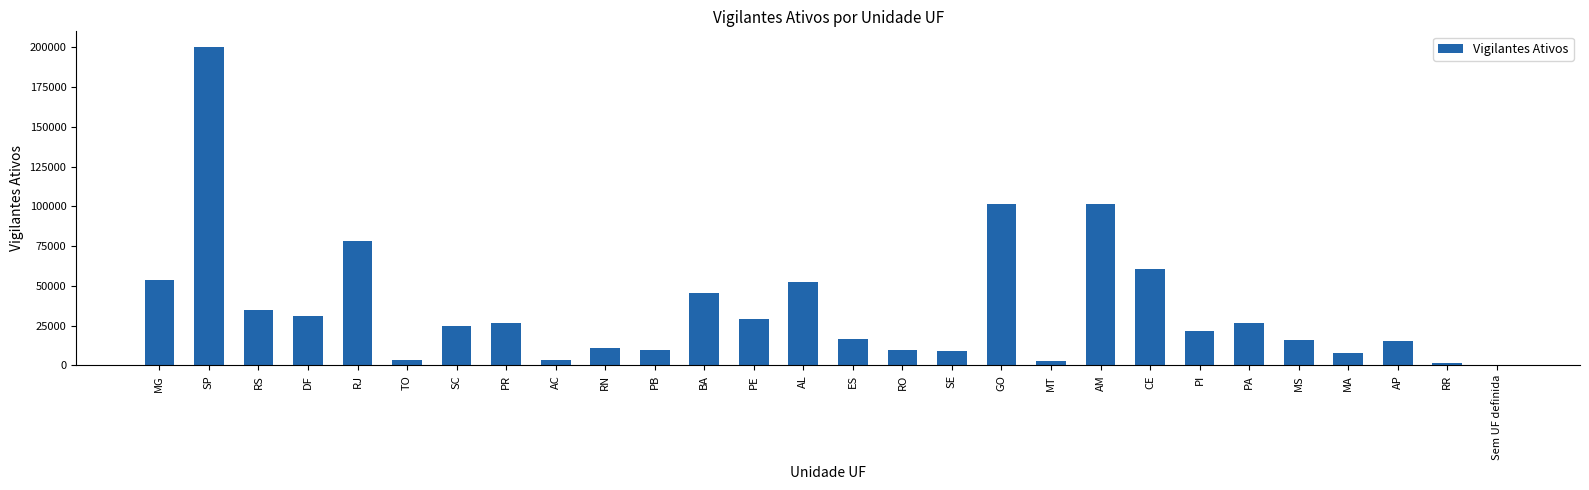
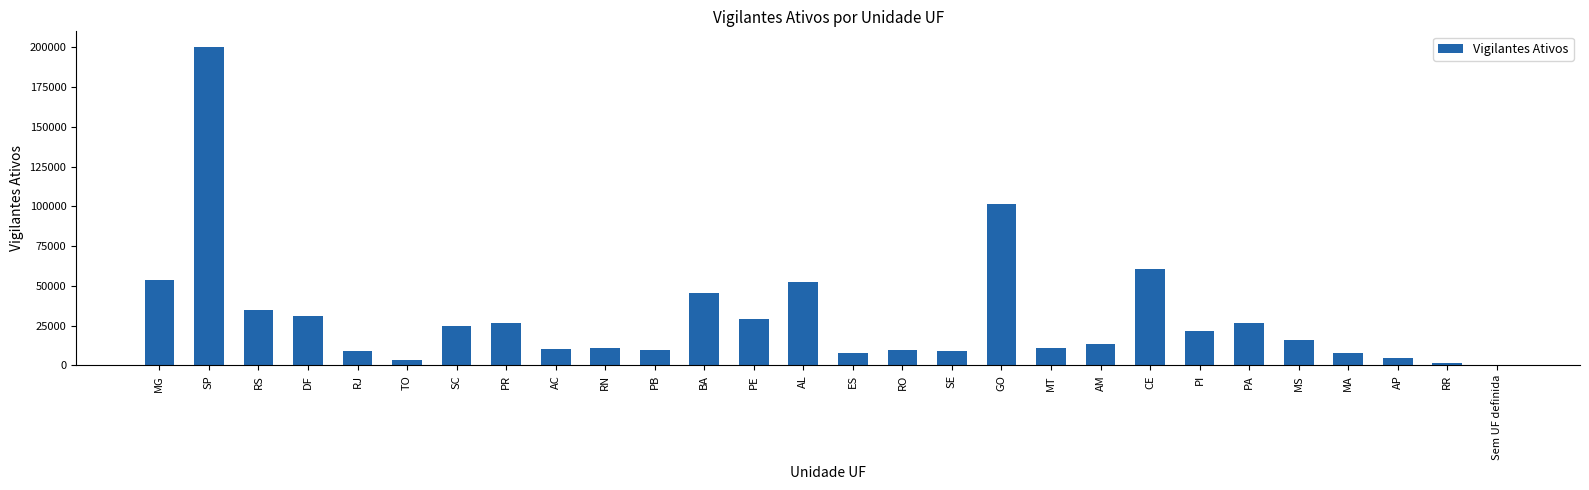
  {
    "MG": 54000,
    "SP": 200000,
    "RS": 35000,
    "DF": 31000,
-   "RJ": 78000,
+   "RJ": 9000,
    "TO": 3000,
    "SC": 25000,
    "PR": 27000,
-   "AC": 3000,
+   "AC": 10000,
    "RN": 11000,
    "PB": 10000,
    "BA": 46000,
    "PE": 29000,
    "AL": 53000,
-   "ES": 16000,
+   "ES": 8000,
    "RO": 10000,
    "SE": 9000,
    "GO": 101000,
-   "MT": 3000,
-   "AM": 101000,
+   "MT": 11000,
+   "AM": 13000,
    "CE": 61000,
    "PI": 22000,
    "PA": 27000,
    "MS": 16000,
    "MA": 8000,
-   "AP": 15000
+   "AP": 4000
  }
